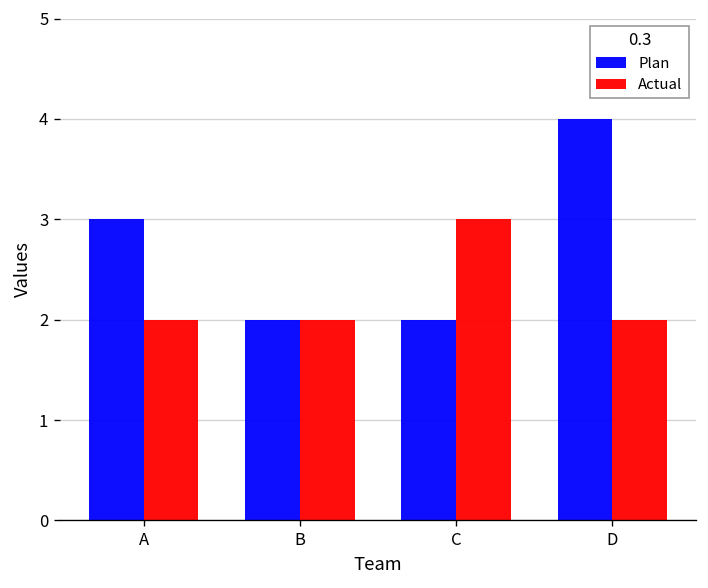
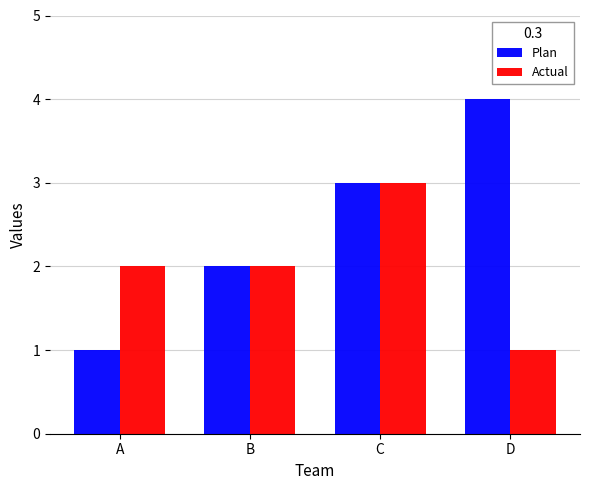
  {
    "Plan": {
-     "A": 3,
+     "A": 1,
      "B": 2,
-     "C": 2,
+     "C": 3,
      "D": 4
    },
    "Actual": {
      "A": 2,
      "B": 2,
      "C": 3,
-     "D": 2
+     "D": 1
    }
  }
